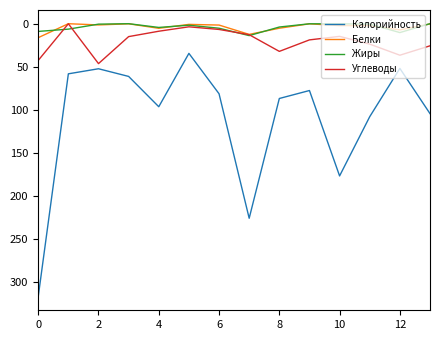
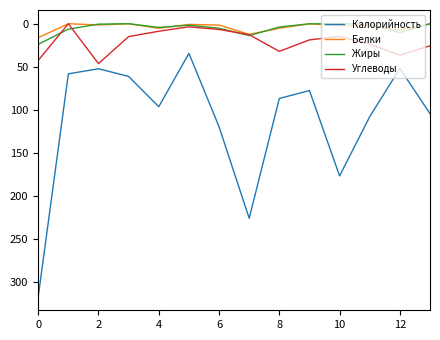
  {
    "Калорийность": {
      "0": 320,
      "2": 50,
      "4": 100,
-     "6": 80,
+     "6": 120,
      "8": 90,
      "10": 180
    },
    "Белки": {
      "0": 20,
      "6": 0
    },
    "Жиры": {
-     "0": 10
+     "0": 20
    },
    "Углеводы": {
      "0": 40,
      "2": 50,
      "4": 10,
      "8": 30
    }
  }
